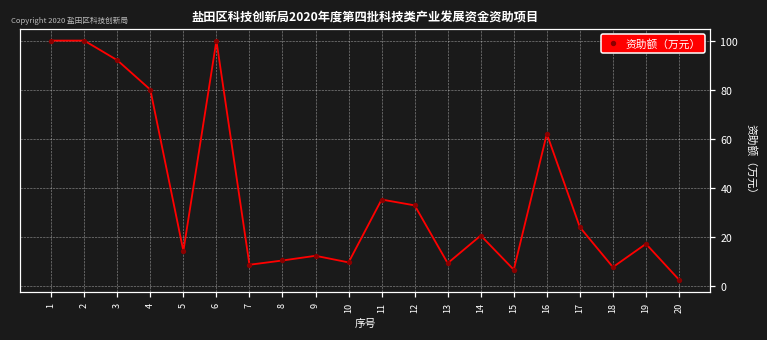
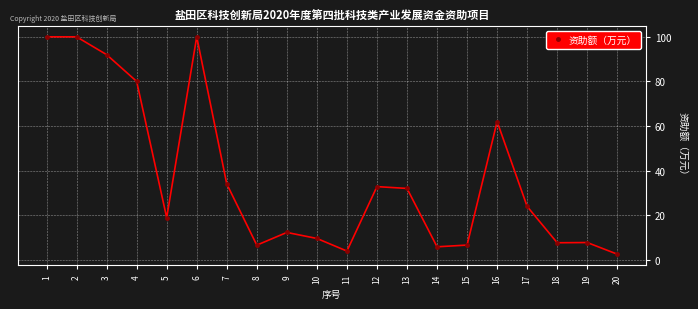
  {
    "1": 100,
    "2": 100,
    "3": 92,
    "4": 80,
-   "5": 14,
+   "5": 19,
    "6": 100,
-   "7": 9,
-   "8": 10,
+   "7": 34,
+   "8": 7,
    "9": 12,
    "10": 10,
-   "11": 35,
+   "11": 4,
    "12": 33,
-   "13": 9,
-   "14": 21,
+   "13": 32,
+   "14": 6,
    "15": 7,
    "16": 62,
    "17": 24,
    "18": 8,
-   "19": 17,
+   "19": 8,
    "20": 2
  }
